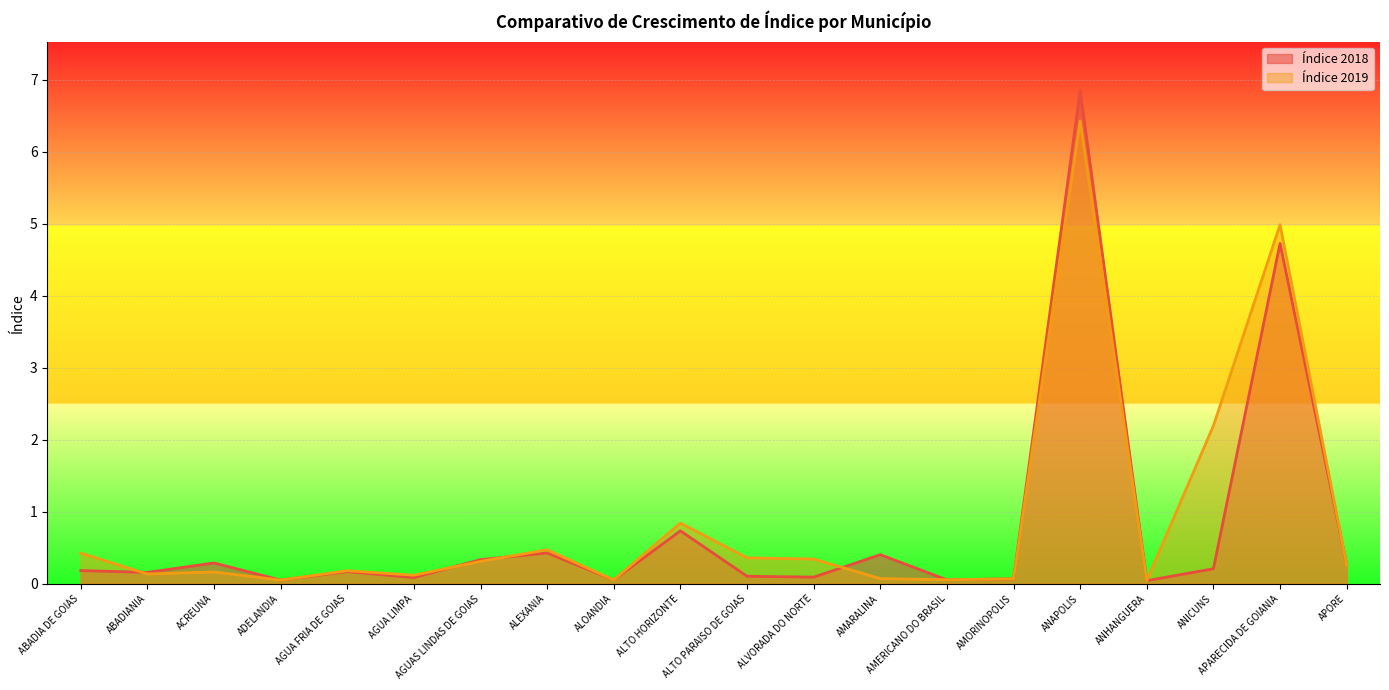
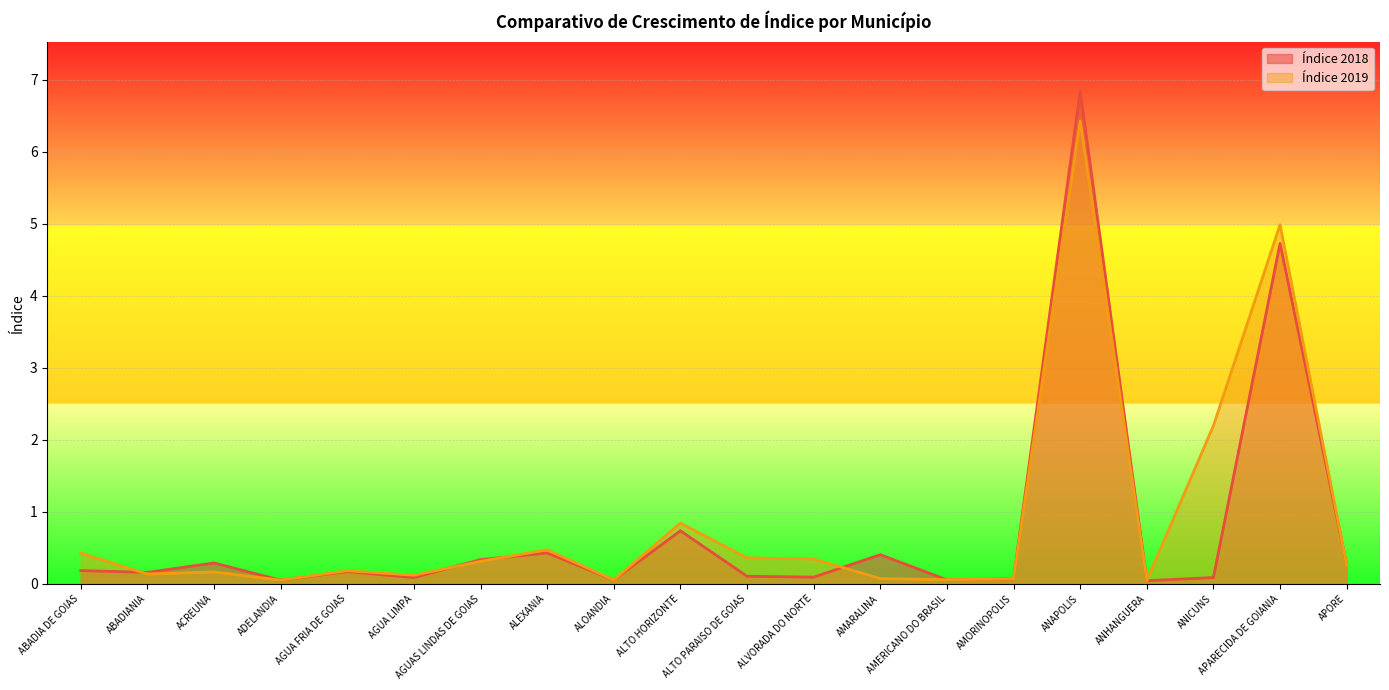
  {
    "Índice 2018": {
      "ABADIA DE GOIAS": 0.2,
      "ACREUNA": 0.3,
      "ALEXANIA": 0.4,
      "ALTO HORIZONTE": 0.7,
      "ALTO PARAISO DE GOIAS": 0.1,
      "ALVORADA DO NORTE": 0.1,
      "AMARALINA": 0.4,
      "ANAPOLIS": 6.8,
-     "ANICUNS": 0.2,
+     "ANICUNS": 0.1,
      "APARECIDA DE GOIANIA": 4.7
    },
    "Índice 2019": {
      "ABADIA DE GOIAS": 0.4,
      "ACREUNA": 0.2,
      "ALEXANIA": 0.5,
      "ALTO HORIZONTE": 0.8,
      "ALTO PARAISO DE GOIAS": 0.4,
      "ALVORADA DO NORTE": 0.3,
      "AMARALINA": 0.1,
      "ANAPOLIS": 6.4,
      "ANICUNS": 2.2,
      "APARECIDA DE GOIANIA": 5.0
    }
  }
